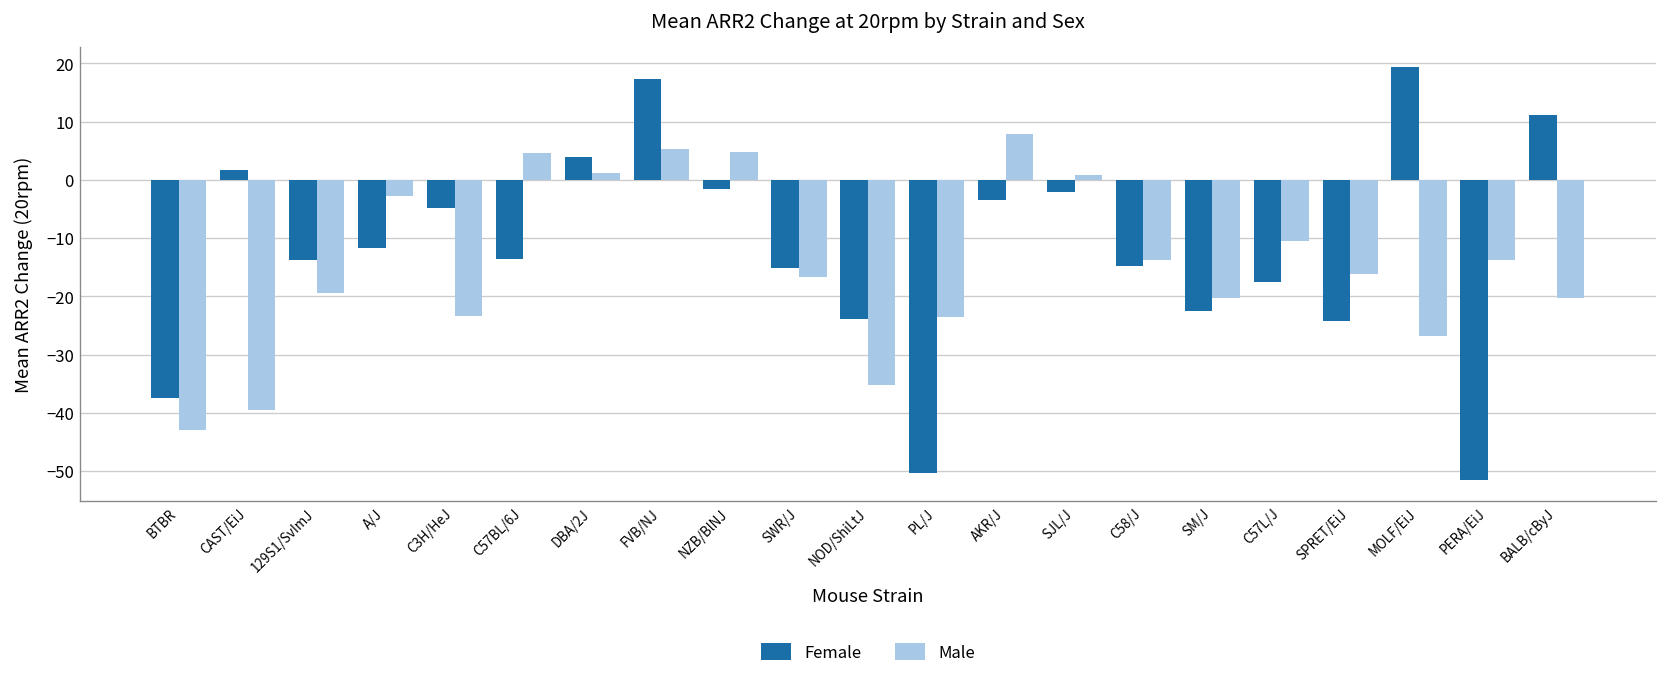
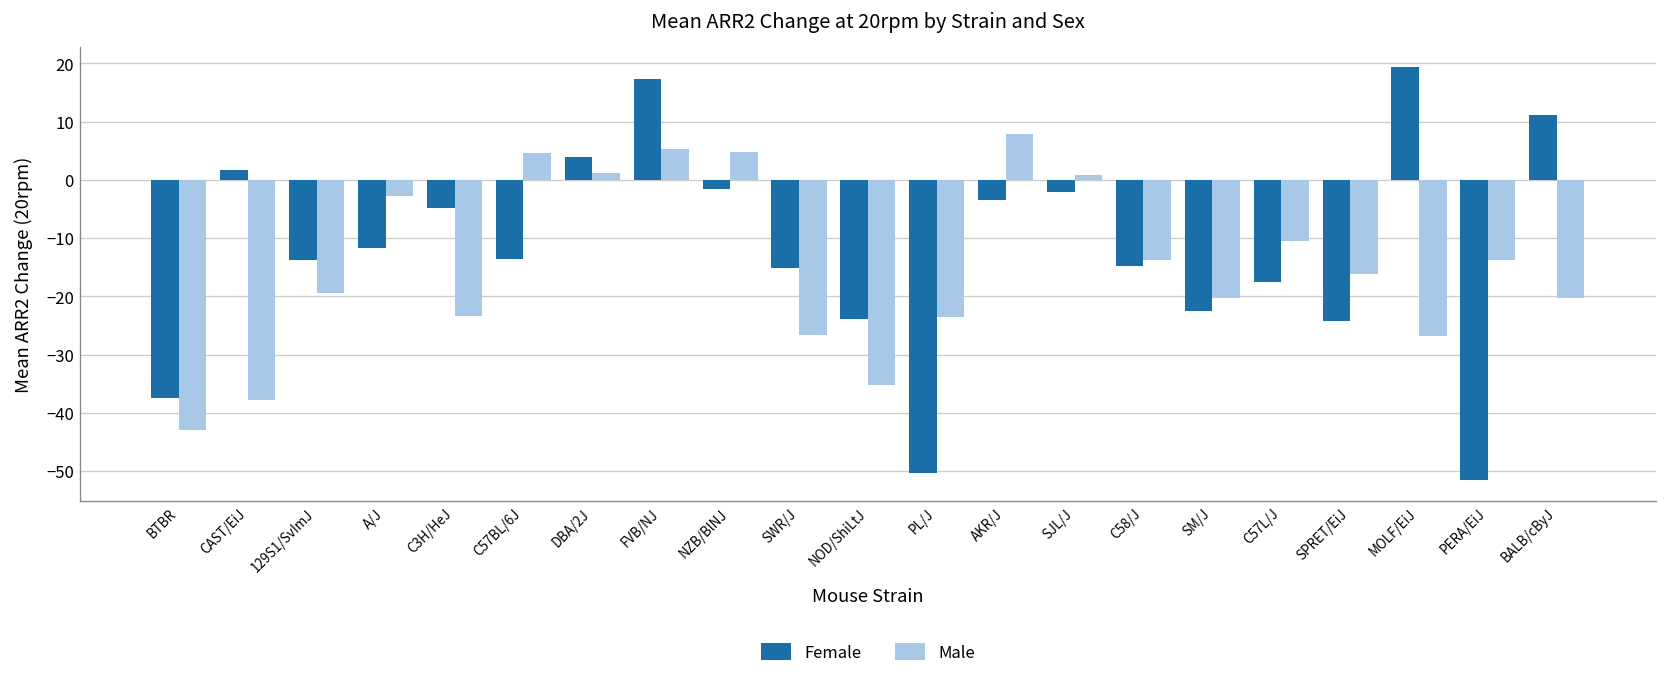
  {
    "Female": {
      "BTBR": -37,
      "CAST/EiJ": 2,
      "129S1/SvImJ": -14,
      "A/J": -12,
      "C3H/HeJ": -5,
      "C57BL/6J": -14,
      "DBA/2J": 4,
      "FVB/NJ": 17,
      "NZB/BlNJ": -2,
      "SWR/J": -15,
      "NOD/ShiLtJ": -24,
      "PL/J": -50,
      "AKR/J": -3,
      "SJL/J": -2,
      "C58/J": -15,
      "SM/J": -23,
      "C57L/J": -18,
      "SPRET/EiJ": -24,
      "MOLF/EiJ": 19,
      "PERA/EiJ": -52,
      "BALB/cByJ": 11
    },
    "Male": {
      "BTBR": -43,
-     "CAST/EiJ": -40,
+     "CAST/EiJ": -38,
      "129S1/SvImJ": -19,
      "A/J": -3,
      "C3H/HeJ": -23,
      "C57BL/6J": 5,
      "DBA/2J": 1,
      "FVB/NJ": 5,
      "NZB/BlNJ": 5,
-     "SWR/J": -17,
+     "SWR/J": -27,
      "NOD/ShiLtJ": -35,
      "PL/J": -24,
      "AKR/J": 8,
      "SJL/J": 1,
      "C58/J": -14,
      "SM/J": -20,
      "C57L/J": -11,
      "SPRET/EiJ": -16,
      "MOLF/EiJ": -27,
      "PERA/EiJ": -14,
      "BALB/cByJ": -20
    }
  }
